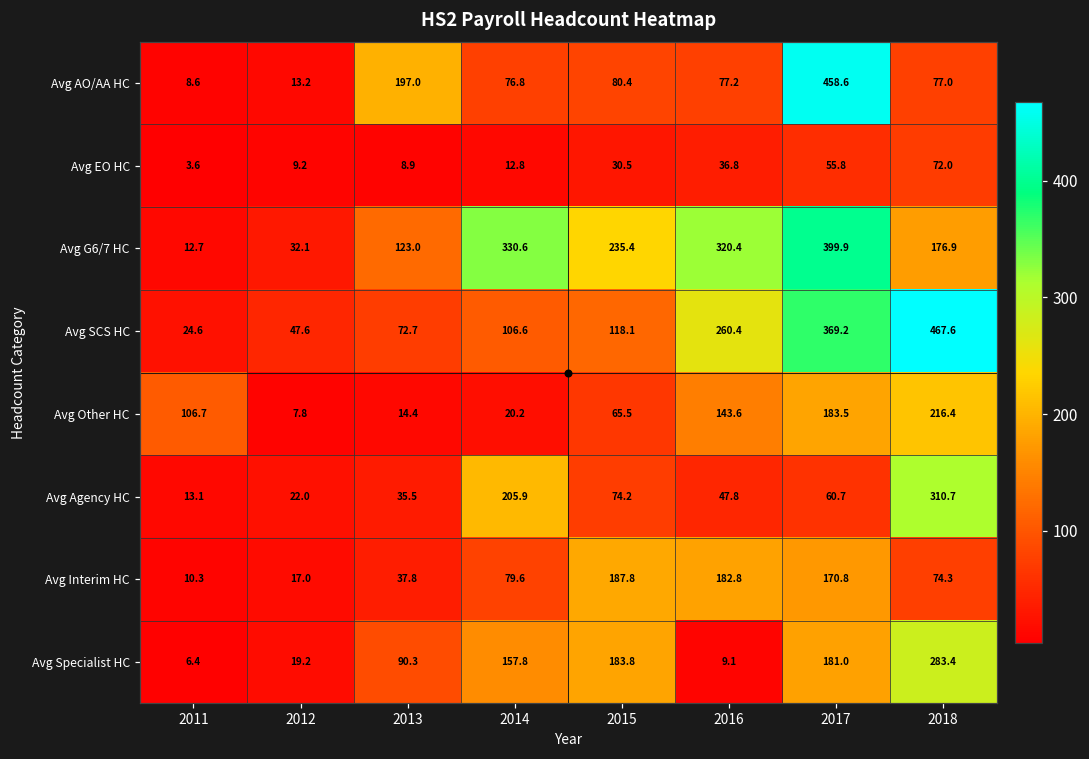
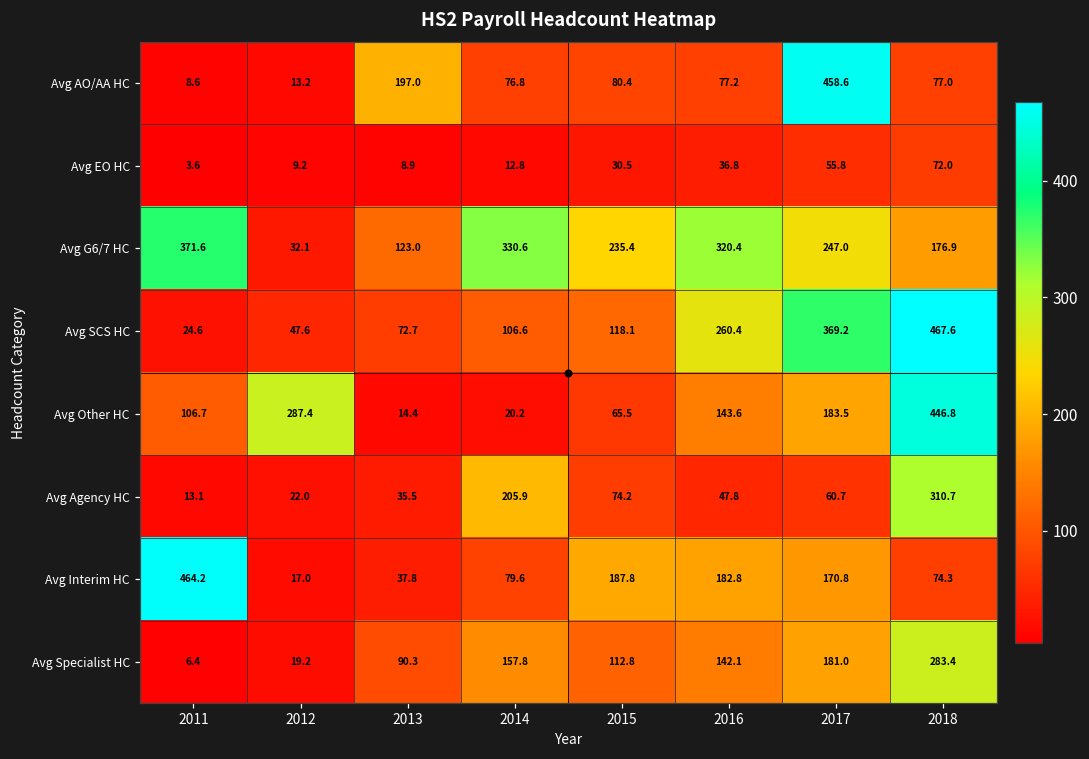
  {
    "Avg AO/AA HC": {
      "2011": 8.6,
      "2012": 13.2,
      "2013": 197.0,
      "2014": 76.8,
      "2015": 80.4,
      "2016": 77.2,
      "2017": 458.6,
      "2018": 77.0
    },
    "Avg EO HC": {
      "2011": 3.6,
      "2012": 9.2,
      "2013": 8.9,
      "2014": 12.8,
      "2015": 30.5,
      "2016": 36.8,
      "2017": 55.8,
      "2018": 72.0
    },
    "Avg G6/7 HC": {
-     "2011": 12.7,
+     "2011": 371.6,
      "2012": 32.1,
      "2013": 123.0,
      "2014": 330.6,
      "2015": 235.4,
      "2016": 320.4,
-     "2017": 399.9,
+     "2017": 247.0,
      "2018": 176.9
    },
    "Avg SCS HC": {
      "2011": 24.6,
      "2012": 47.6,
      "2013": 72.7,
      "2014": 106.6,
      "2015": 118.1,
      "2016": 260.4,
      "2017": 369.2,
      "2018": 467.6
    },
    "Avg Other HC": {
      "2011": 106.7,
-     "2012": 7.8,
+     "2012": 287.4,
      "2013": 14.4,
      "2014": 20.2,
      "2015": 65.5,
      "2016": 143.6,
      "2017": 183.5,
-     "2018": 216.4
+     "2018": 446.8
    },
    "Avg Agency HC": {
      "2011": 13.1,
      "2012": 22.0,
      "2013": 35.5,
      "2014": 205.9,
      "2015": 74.2,
      "2016": 47.8,
      "2017": 60.7,
      "2018": 310.7
    },
    "Avg Interim HC": {
-     "2011": 10.3,
+     "2011": 464.2,
      "2012": 17.0,
      "2013": 37.8,
      "2014": 79.6,
      "2015": 187.8,
      "2016": 182.8,
      "2017": 170.8,
      "2018": 74.3
    },
    "Avg Specialist HC": {
      "2011": 6.4,
      "2012": 19.2,
      "2013": 90.3,
      "2014": 157.8,
-     "2015": 183.8,
-     "2016": 9.1,
+     "2015": 112.8,
+     "2016": 142.1,
      "2017": 181.0,
      "2018": 283.4
    }
  }
